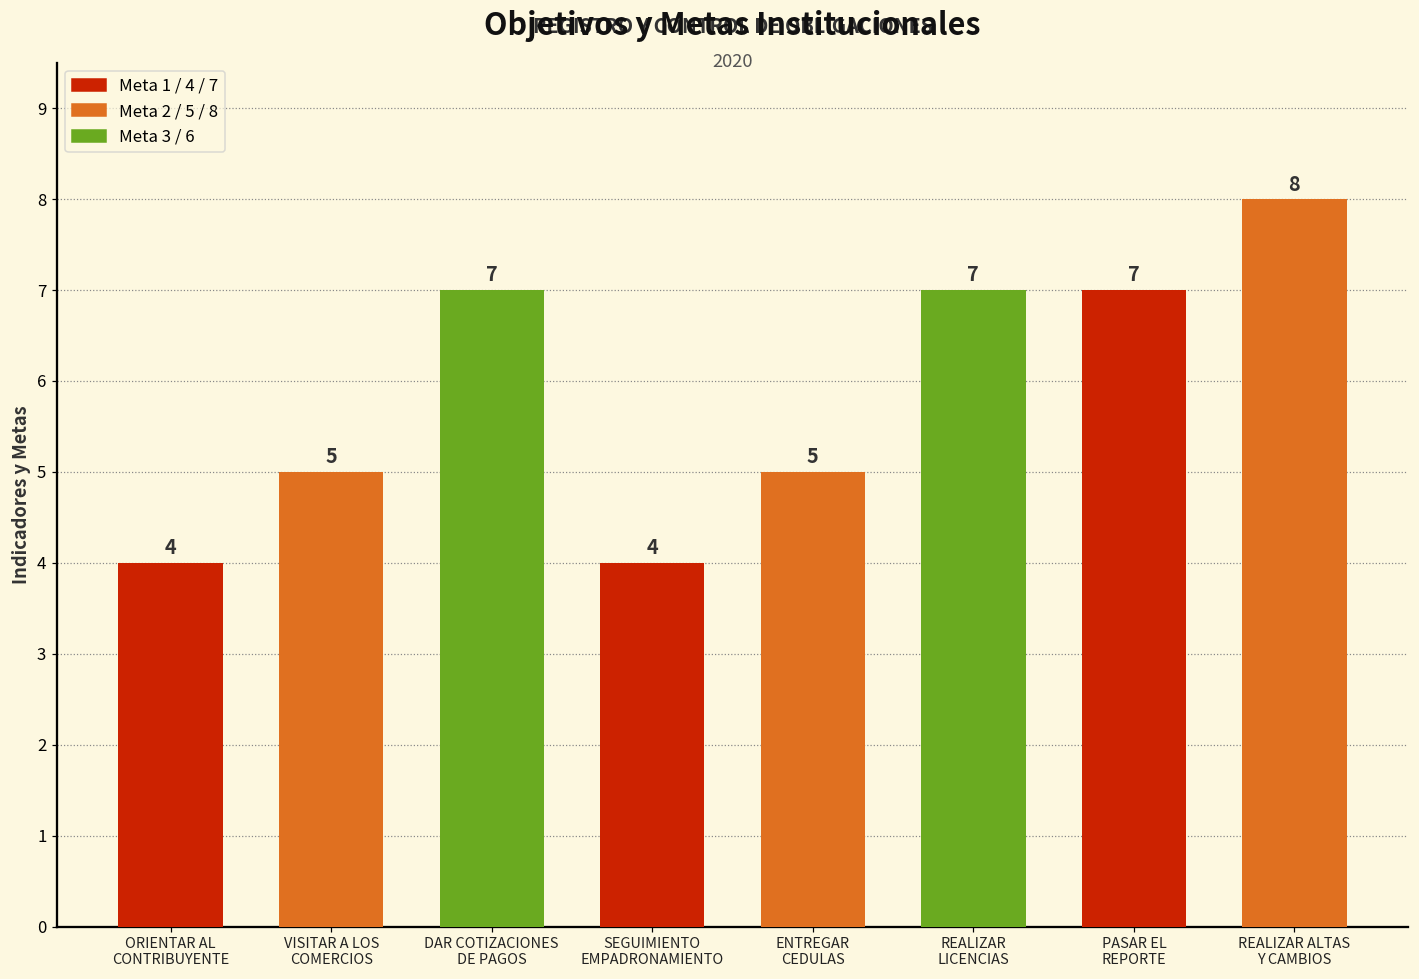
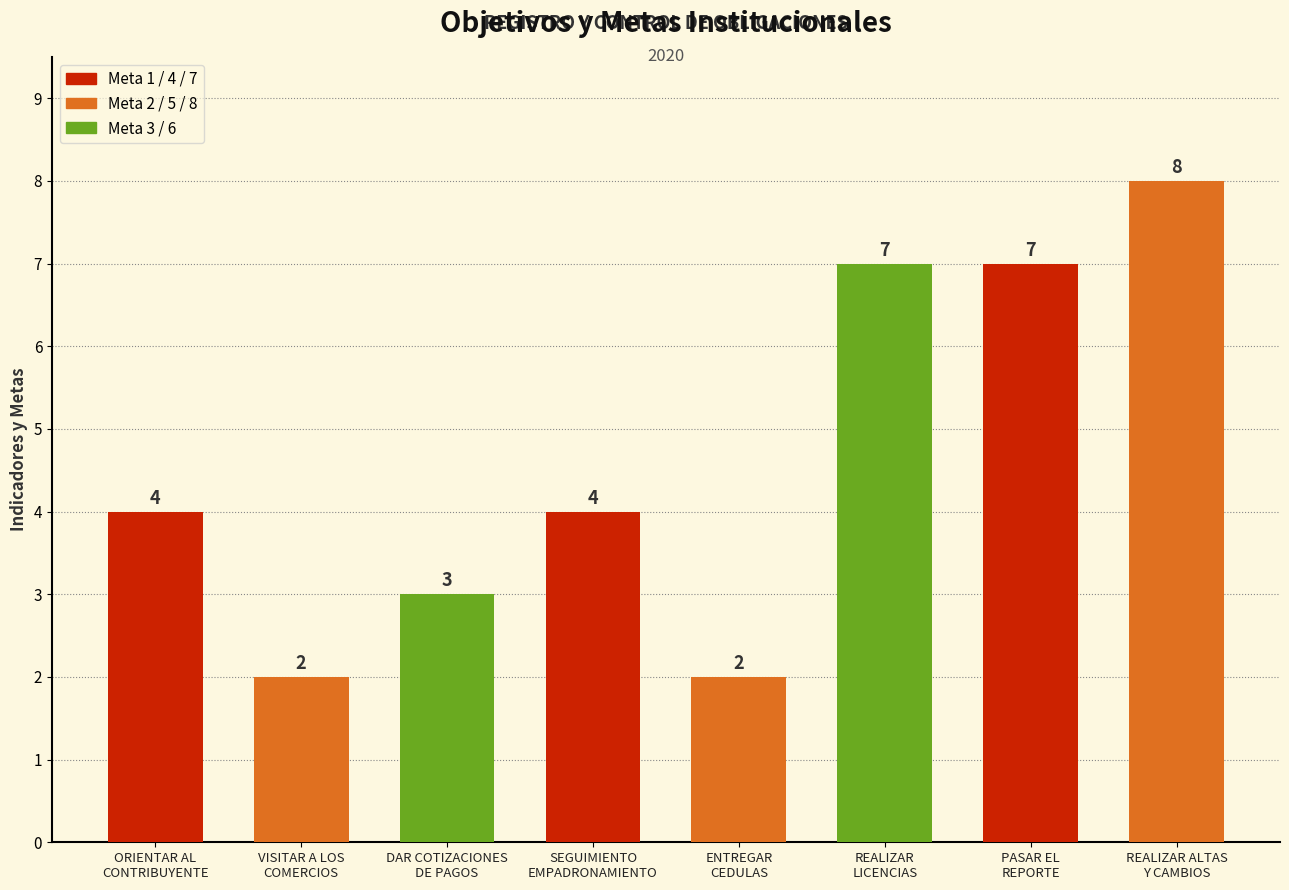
  {
    "ORIENTAR AL CONTRIBUYENTE": 4,
-   "VISITAR A LOS COMERCIOS": 5,
-   "DAR COTIZACIONES DE PAGOS": 7,
+   "VISITAR A LOS COMERCIOS": 2,
+   "DAR COTIZACIONES DE PAGOS": 3,
    "SEGUIMIENTO EMPADRONAMIENTO": 4,
-   "ENTREGAR CEDULAS": 5,
+   "ENTREGAR CEDULAS": 2,
    "REALIZAR LICENCIAS": 7,
    "PASAR EL REPORTE": 7,
    "REALIZAR ALTAS Y CAMBIOS": 8
  }
